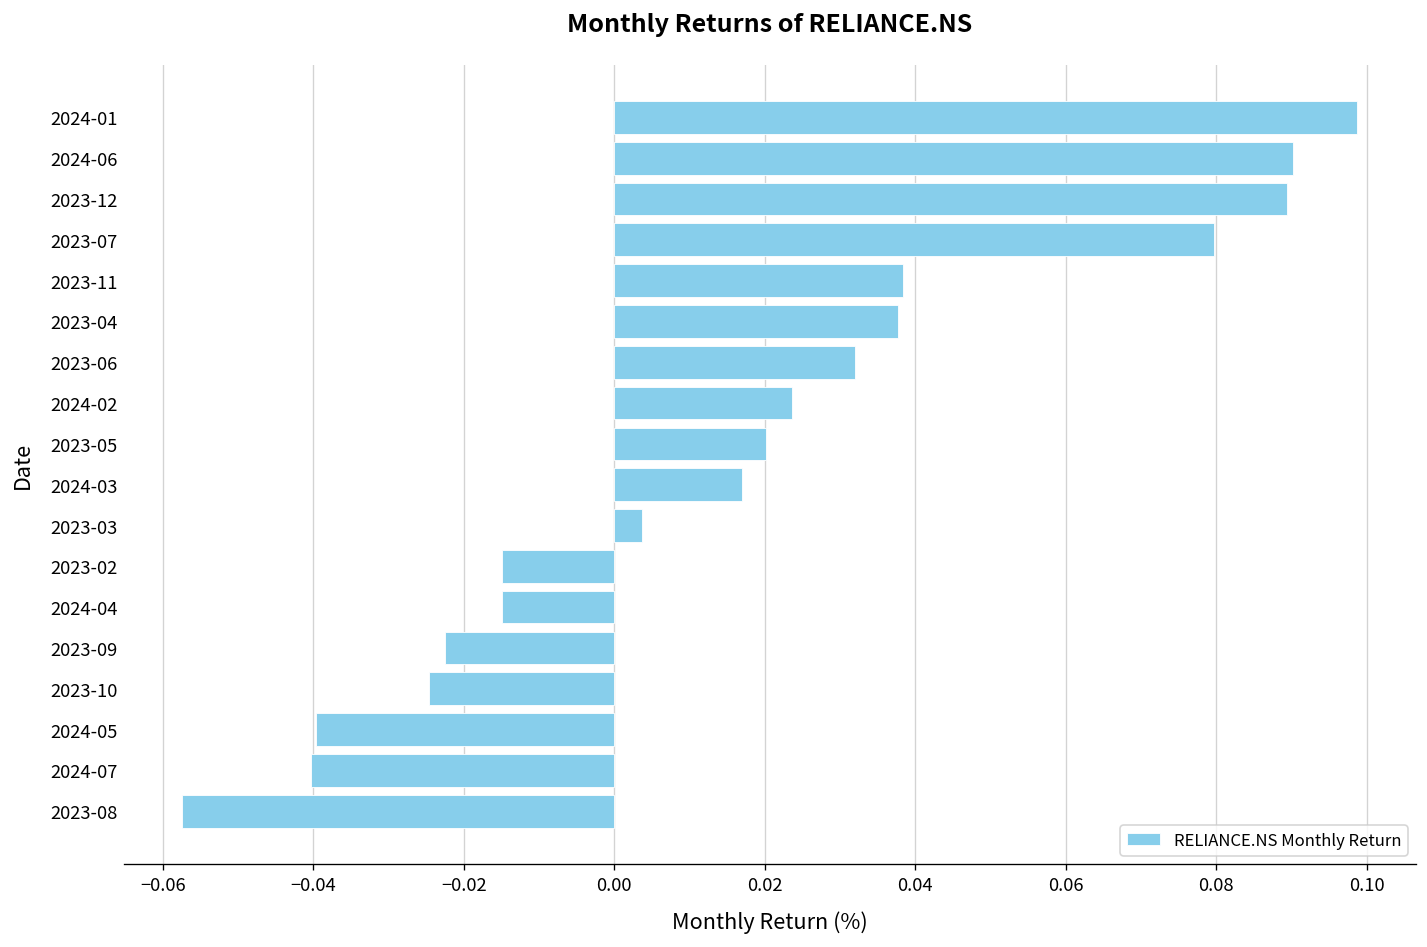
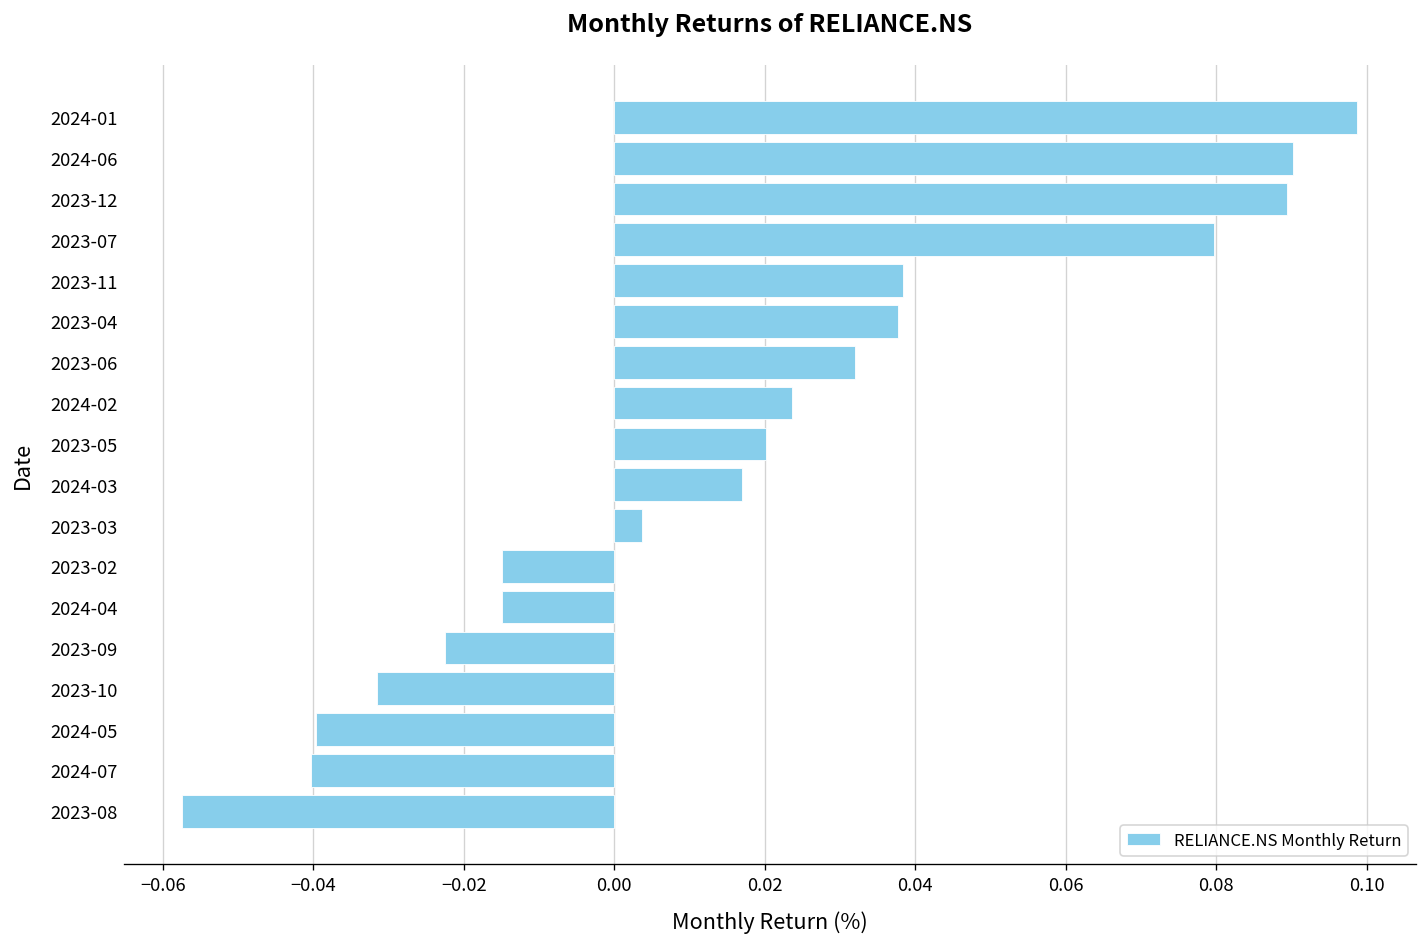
  {
    "2024-01": 0.099,
    "2024-06": 0.090,
    "2023-12": 0.089,
    "2023-07": 0.080,
    "2023-11": 0.038,
    "2023-04": 0.038,
    "2023-06": 0.032,
    "2024-02": 0.024,
    "2023-05": 0.020,
    "2024-03": 0.017,
    "2023-03": 0.004,
    "2023-02": -0.015,
    "2024-04": -0.015,
    "2023-09": -0.023,
-   "2023-10": -0.025,
+   "2023-10": -0.032,
    "2024-05": -0.040,
    "2024-07": -0.040,
    "2023-08": -0.057
  }
